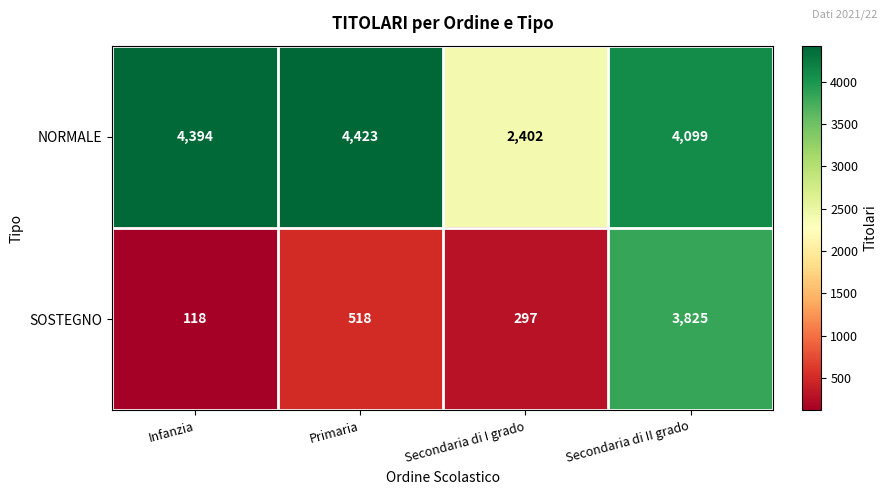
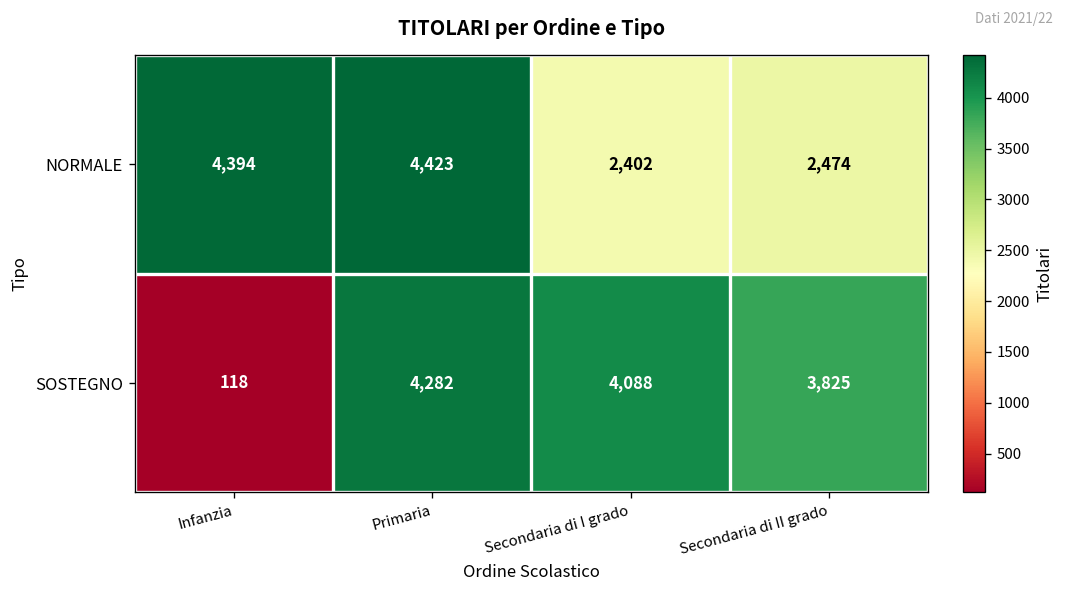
  {
    "NORMALE": {
      "Infanzia": "4,394",
      "Primaria": "4,423",
      "Secondaria di I grado": "2,402",
-     "Secondaria di II grado": "4,099"
+     "Secondaria di II grado": "2,474"
    },
    "SOSTEGNO": {
      "Infanzia": "118",
-     "Primaria": "518",
-     "Secondaria di I grado": "297",
+     "Primaria": "4,282",
+     "Secondaria di I grado": "4,088",
      "Secondaria di II grado": "3,825"
    }
  }
